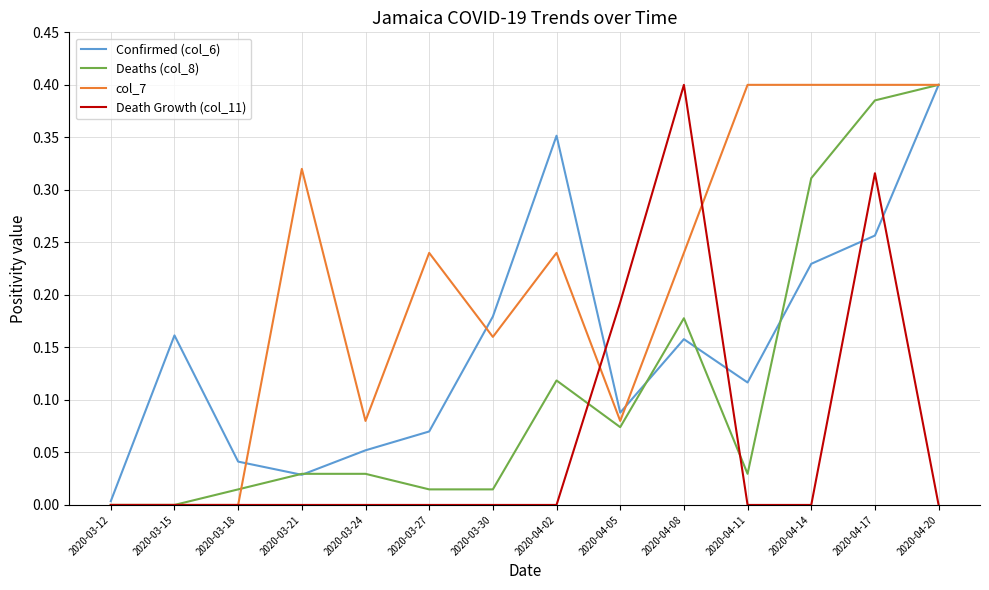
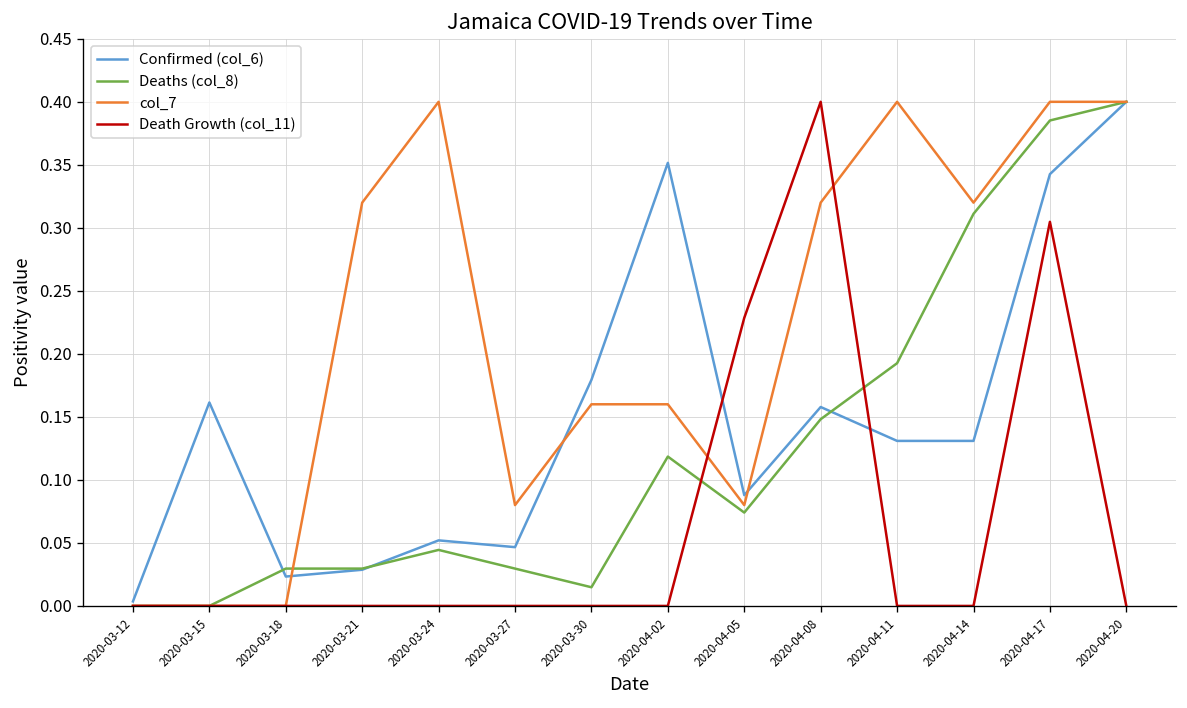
  {
    "Confirmed (col_6)": {
      "2020-03-12": 0.004,
      "2020-03-15": 0.161,
-     "2020-03-18": 0.041,
+     "2020-03-18": 0.023,
      "2020-03-24": 0.052,
-     "2020-03-27": 0.070,
+     "2020-03-27": 0.047,
      "2020-03-30": 0.179,
      "2020-04-02": 0.352,
      "2020-04-05": 0.088,
      "2020-04-08": 0.158,
-     "2020-04-11": 0.117,
-     "2020-04-14": 0.230,
-     "2020-04-17": 0.257
+     "2020-04-11": 0.131,
+     "2020-04-14": 0.131,
+     "2020-04-17": 0.343
    },
    "Deaths (col_8)": {
-     "2020-03-18": 0.015,
-     "2020-03-24": 0.030,
-     "2020-03-27": 0.015,
+     "2020-03-18": 0.030,
+     "2020-03-24": 0.044,
+     "2020-03-27": 0.030,
      "2020-03-30": 0.015,
      "2020-04-02": 0.119,
      "2020-04-05": 0.074,
-     "2020-04-08": 0.178,
-     "2020-04-11": 0.030,
+     "2020-04-08": 0.148,
+     "2020-04-11": 0.193,
      "2020-04-14": 0.311,
      "2020-04-17": 0.385
    },
    "col_7": {
      "2020-03-21": 0.320,
-     "2020-03-24": 0.080,
-     "2020-03-27": 0.240,
+     "2020-03-24": 0.400,
+     "2020-03-27": 0.080,
      "2020-03-30": 0.160,
-     "2020-04-02": 0.240,
+     "2020-04-02": 0.160,
      "2020-04-05": 0.080,
-     "2020-04-08": 0.240,
+     "2020-04-08": 0.320,
      "2020-04-11": 0.400,
-     "2020-04-14": 0.400,
+     "2020-04-14": 0.320,
      "2020-04-17": 0.400
    },
    "Death Growth (col_11)": {
      "2020-03-21": 0.000,
      "2020-03-24": 0.000,
      "2020-03-27": 0.000,
      "2020-03-30": 0.000,
      "2020-04-02": 0.000,
-     "2020-04-05": 0.193,
+     "2020-04-05": 0.229,
      "2020-04-08": 0.400,
      "2020-04-11": 0.000,
      "2020-04-14": 0.000,
-     "2020-04-17": 0.316,
+     "2020-04-17": 0.305,
      "2020-04-20": 0.000
    }
  }
